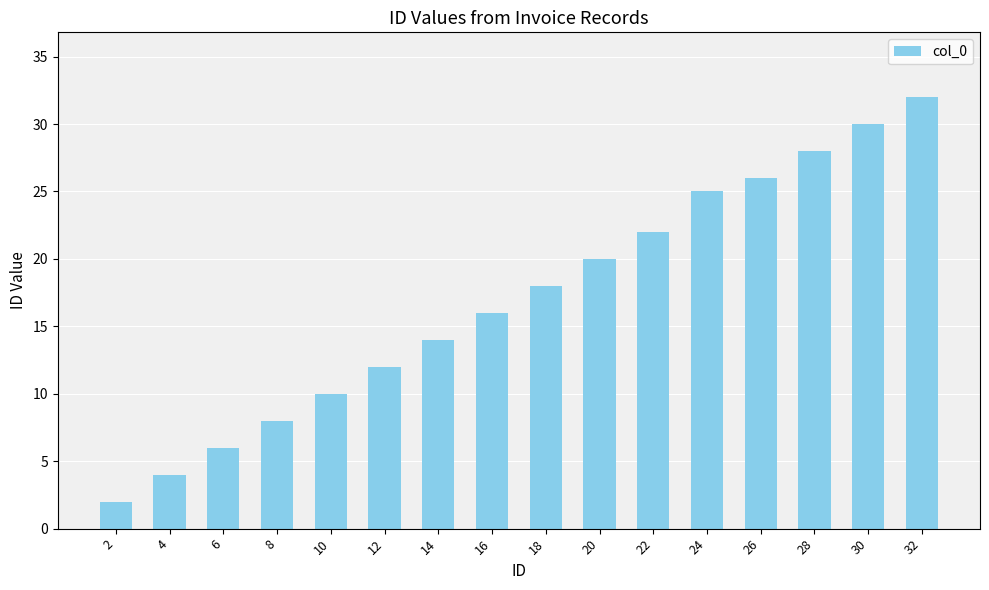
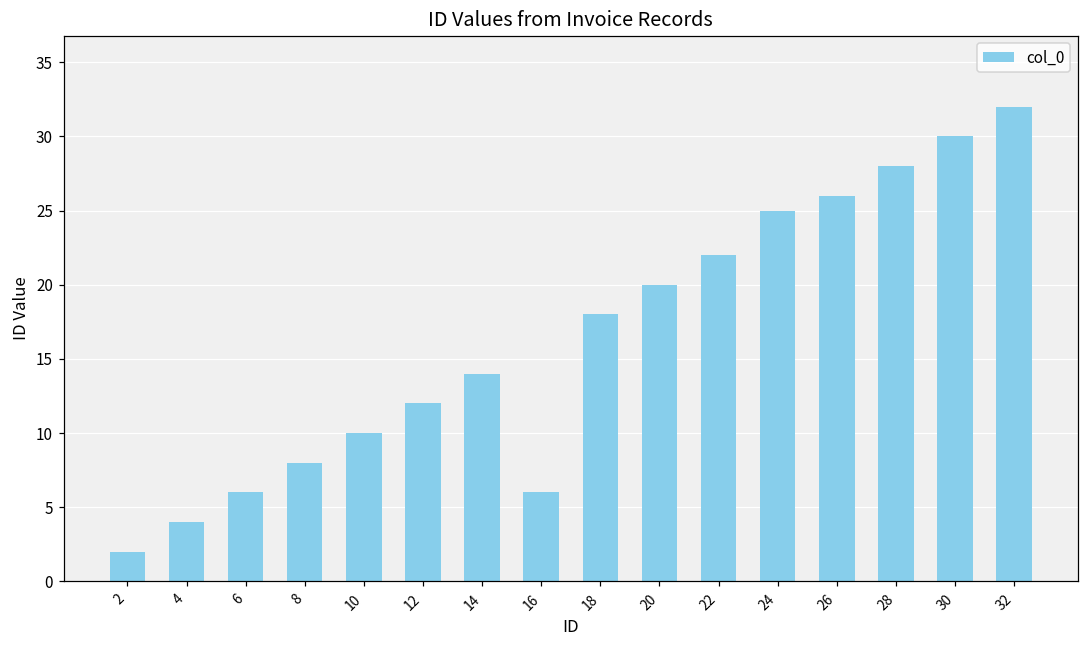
  {
    "2": 2,
    "4": 4,
    "6": 6,
    "8": 8,
    "10": 10,
    "12": 12,
    "14": 14,
-   "16": 16,
+   "16": 6,
    "18": 18,
    "20": 20,
    "22": 22,
    "24": 25,
    "26": 26,
    "28": 28,
    "30": 30,
    "32": 32
  }
